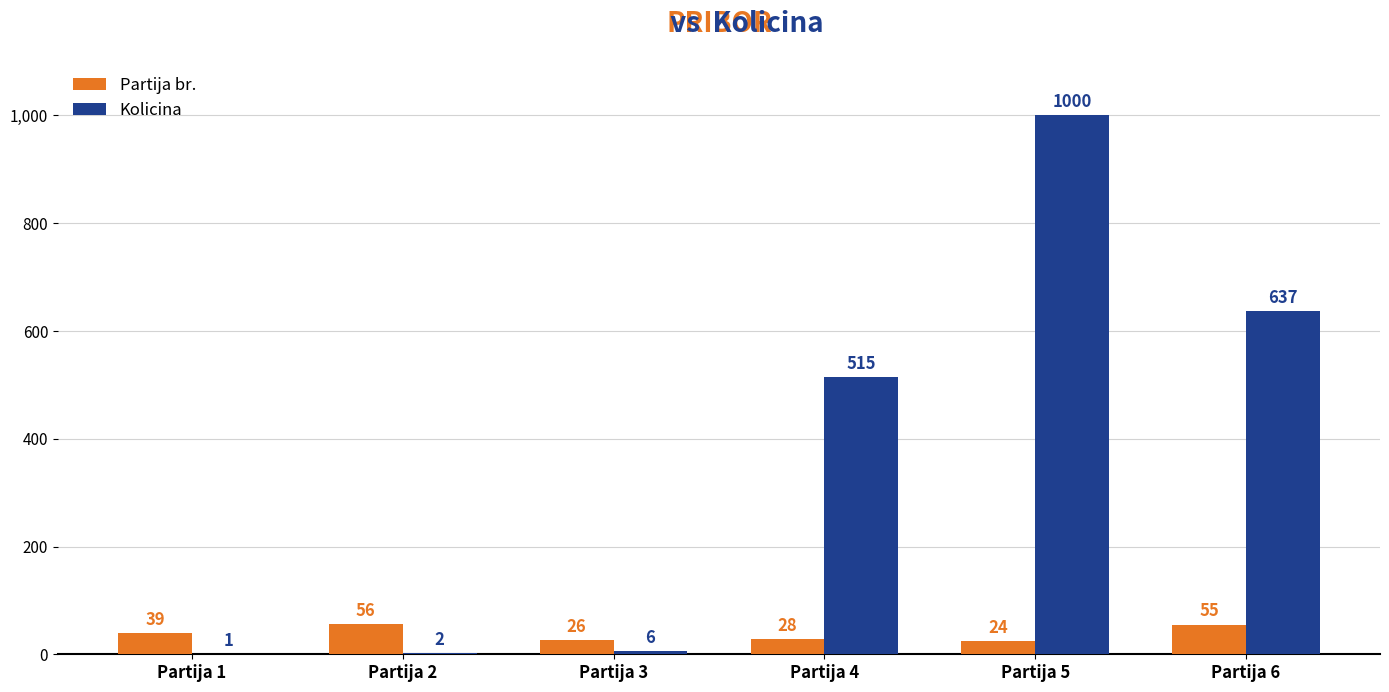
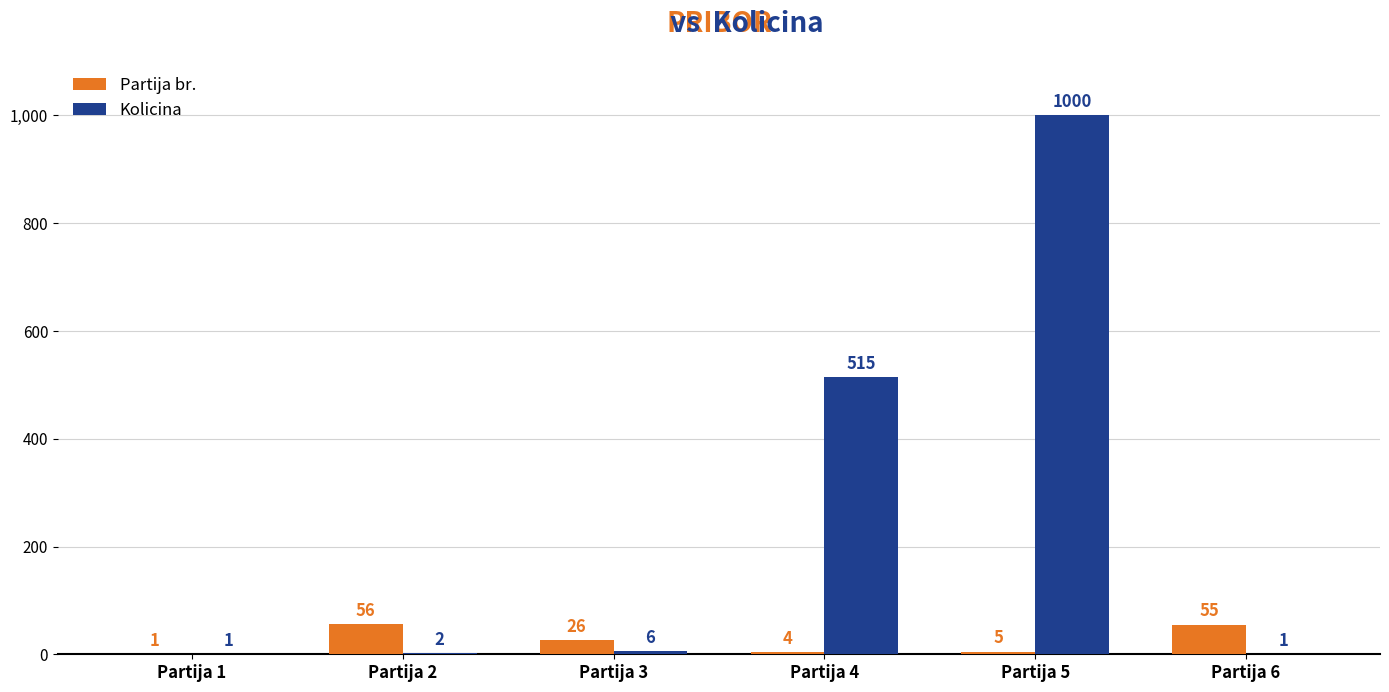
  {
    "Partija br.": {
-     "Partija 1": 39,
+     "Partija 1": 1,
      "Partija 2": 56,
      "Partija 3": 26,
-     "Partija 4": 28,
-     "Partija 5": 24,
+     "Partija 4": 4,
+     "Partija 5": 5,
      "Partija 6": 55
    },
    "Kolicina": {
      "Partija 1": 1,
      "Partija 2": 2,
      "Partija 3": 6,
      "Partija 4": 515,
      "Partija 5": 1000,
-     "Partija 6": 637
+     "Partija 6": 1
    }
  }
